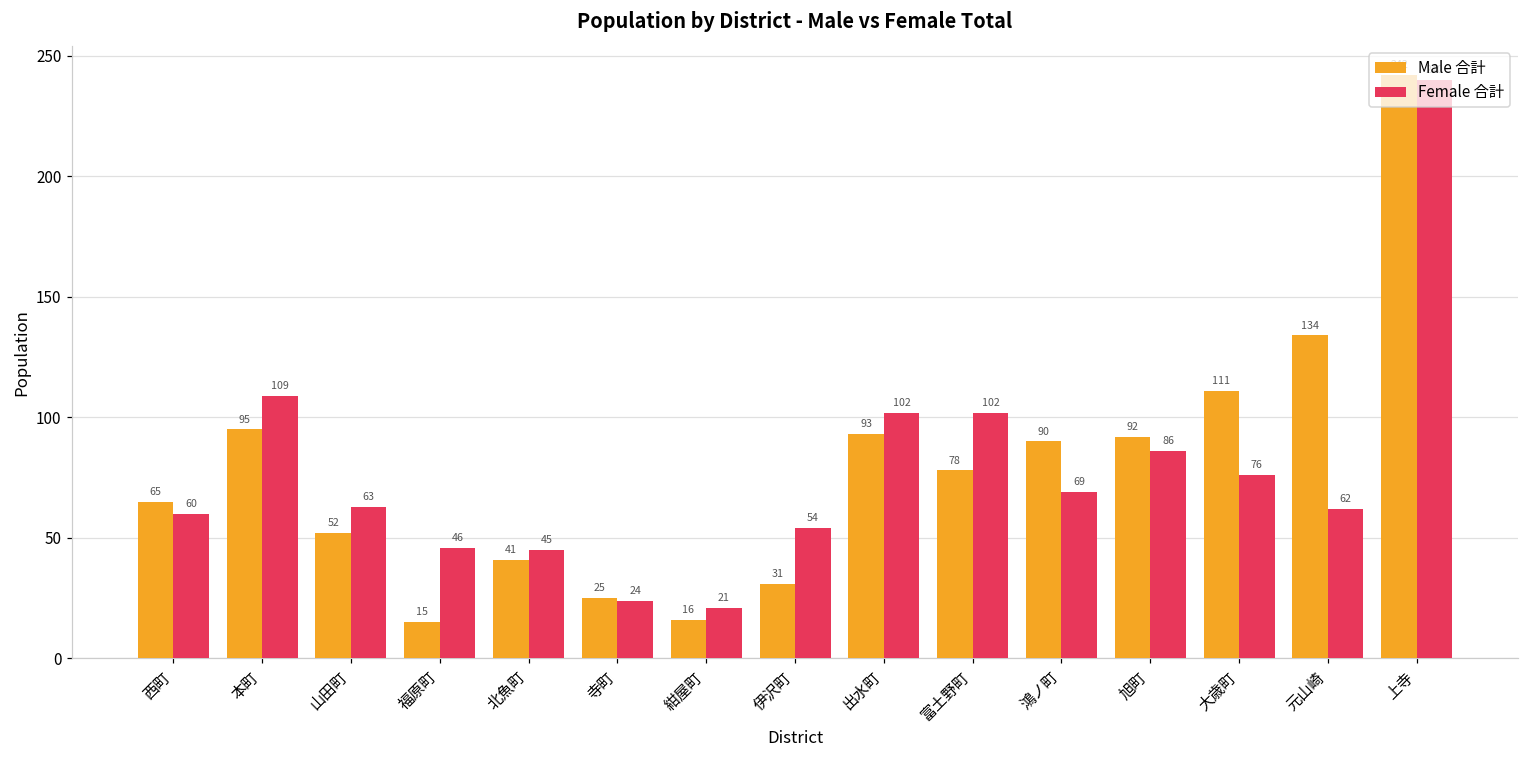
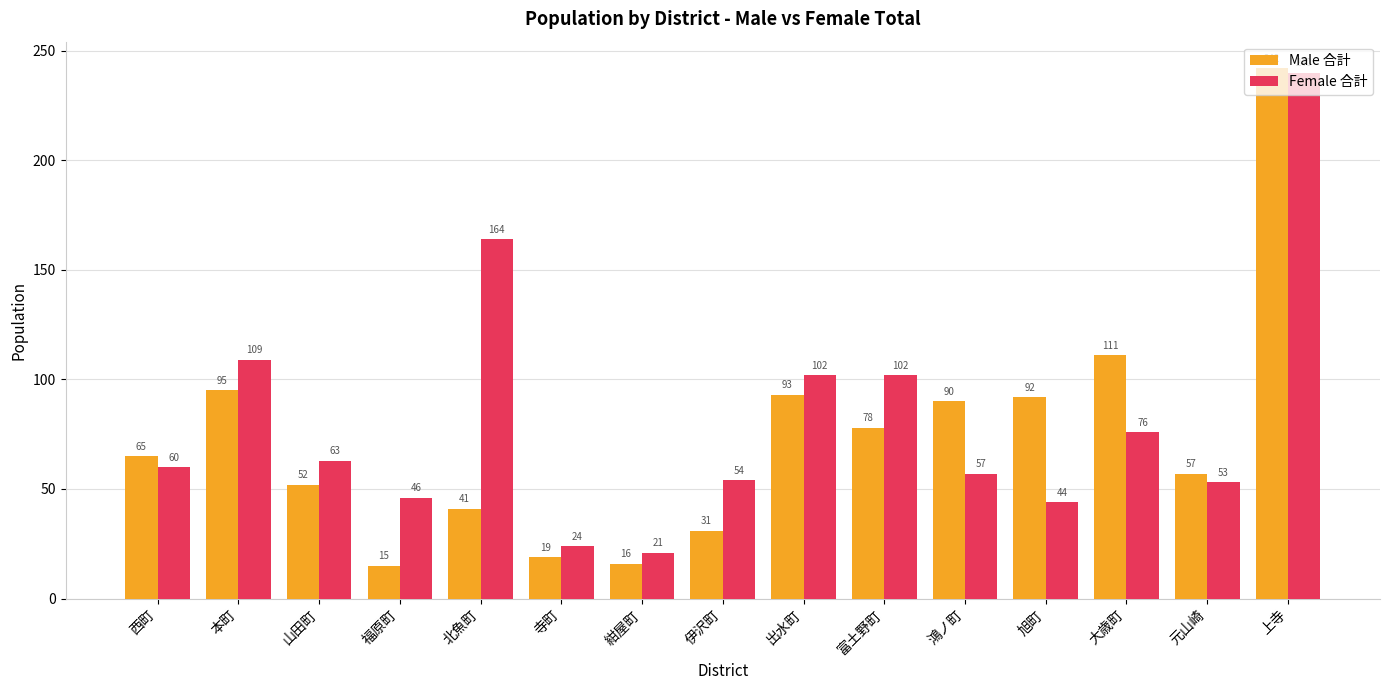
  {
    "Male 合計": {
      "西町": 65,
      "本町": 95,
      "山田町": 52,
      "福原町": 15,
      "北魚町": 41,
-     "寺町": 25,
+     "寺町": 19,
      "紺屋町": 16,
      "伊沢町": 31,
      "出水町": 93,
      "富土野町": 78,
      "鴻ノ町": 90,
      "旭町": 92,
      "大歳町": 111,
-     "元山崎": 134
+     "元山崎": 57
    },
    "Female 合計": {
      "西町": 60,
      "本町": 109,
      "山田町": 63,
      "福原町": 46,
-     "北魚町": 45,
+     "北魚町": 164,
      "寺町": 24,
      "紺屋町": 21,
      "伊沢町": 54,
      "出水町": 102,
      "富土野町": 102,
-     "鴻ノ町": 69,
-     "旭町": 86,
+     "鴻ノ町": 57,
+     "旭町": 44,
      "大歳町": 76,
-     "元山崎": 62
+     "元山崎": 53
    }
  }
